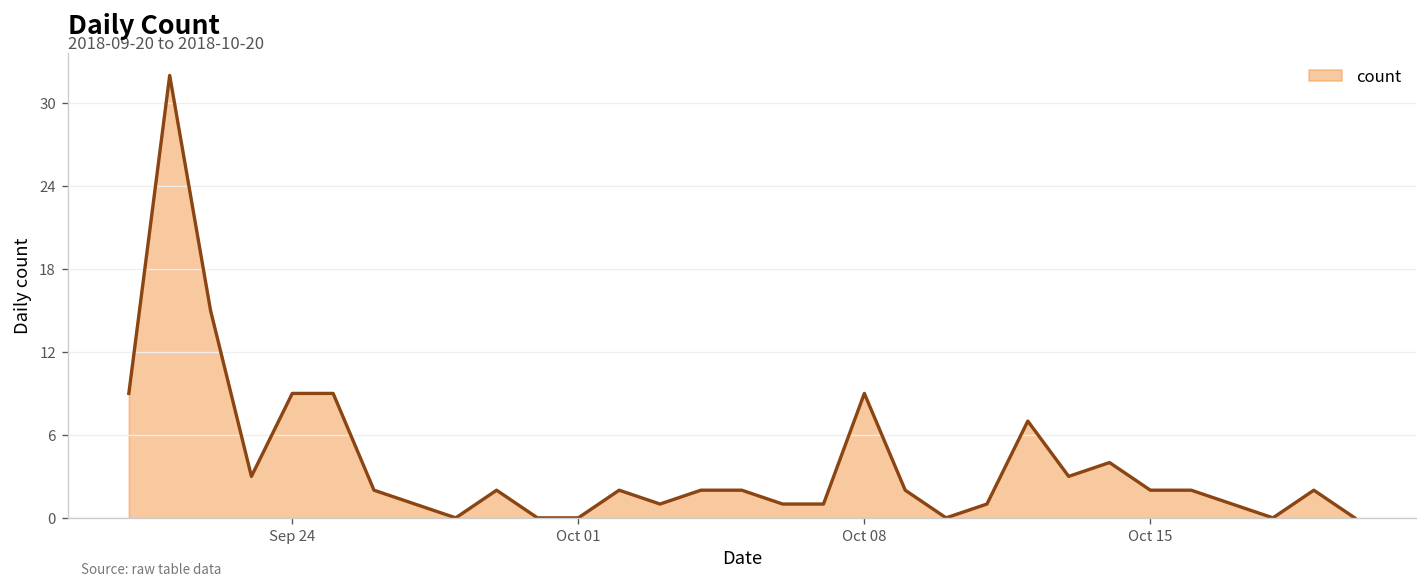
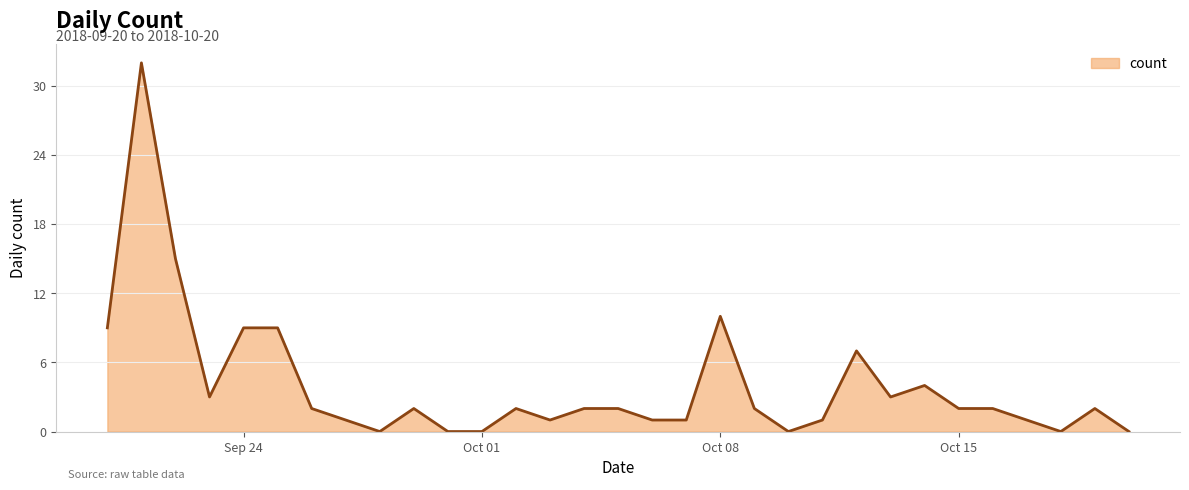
  {
    "Sep 24": 9,
    "Oct 01": 0,
-   "Oct 08": 9,
+   "Oct 08": 10,
    "Oct 15": 2
  }
